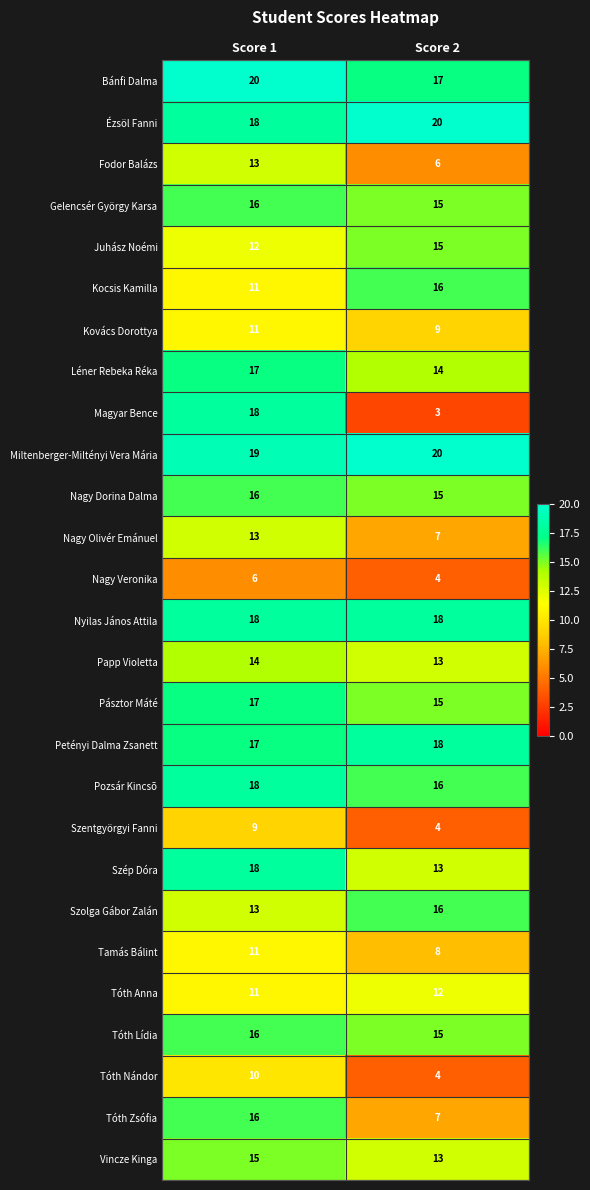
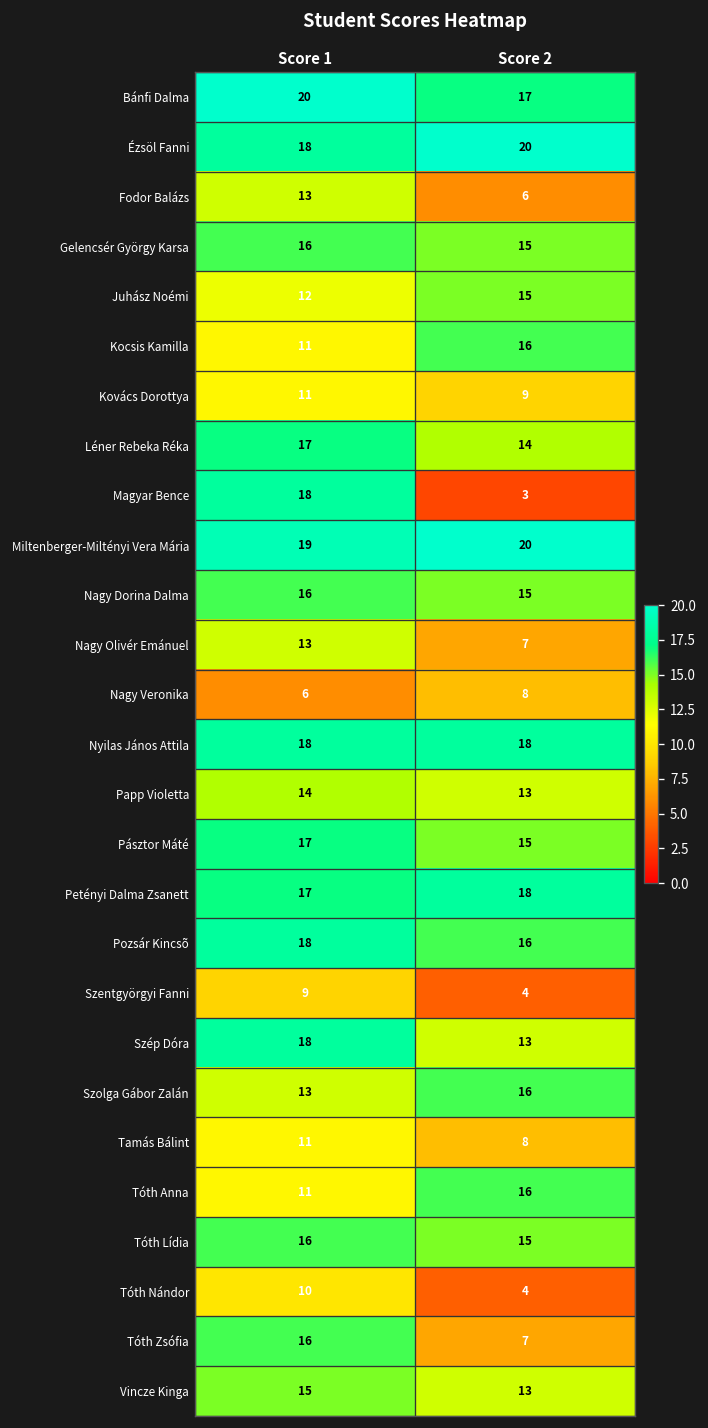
  {
    "Bánfi Dalma": {
      "Score 1": 20,
      "Score 2": 17
    },
    "Ézsöl Fanni": {
      "Score 1": 18,
      "Score 2": 20
    },
    "Fodor Balázs": {
      "Score 1": 13,
      "Score 2": 6
    },
    "Gelencsér György Karsa": {
      "Score 1": 16,
      "Score 2": 15
    },
    "Juhász Noémi": {
      "Score 1": 12,
      "Score 2": 15
    },
    "Kocsis Kamilla": {
      "Score 1": 11,
      "Score 2": 16
    },
    "Kovács Dorottya": {
      "Score 1": 11,
      "Score 2": 9
    },
    "Léner Rebeka Réka": {
      "Score 1": 17,
      "Score 2": 14
    },
    "Magyar Bence": {
      "Score 1": 18,
      "Score 2": 3
    },
    "Miltenberger-Miltényi Vera Mária": {
      "Score 1": 19,
      "Score 2": 20
    },
    "Nagy Dorina Dalma": {
      "Score 1": 16,
      "Score 2": 15
    },
    "Nagy Olivér Emánuel": {
      "Score 1": 13,
      "Score 2": 7
    },
    "Nagy Veronika": {
      "Score 1": 6,
-     "Score 2": 4
+     "Score 2": 8
    },
    "Nyilas János Attila": {
      "Score 1": 18,
      "Score 2": 18
    },
    "Papp Violetta": {
      "Score 1": 14,
      "Score 2": 13
    },
    "Pásztor Máté": {
      "Score 1": 17,
      "Score 2": 15
    },
    "Petényi Dalma Zsanett": {
      "Score 1": 17,
      "Score 2": 18
    },
    "Pozsár Kincsõ": {
      "Score 1": 18,
      "Score 2": 16
    },
    "Szentgyörgyi Fanni": {
      "Score 1": 9,
      "Score 2": 4
    },
    "Szép Dóra": {
      "Score 1": 18,
      "Score 2": 13
    },
    "Szolga Gábor Zalán": {
      "Score 1": 13,
      "Score 2": 16
    },
    "Tamás Bálint": {
      "Score 1": 11,
      "Score 2": 8
    },
    "Tóth Anna": {
      "Score 1": 11,
-     "Score 2": 12
+     "Score 2": 16
    },
    "Tóth Lídia": {
      "Score 1": 16,
      "Score 2": 15
    },
    "Tóth Nándor": {
      "Score 1": 10,
      "Score 2": 4
    },
    "Tóth Zsófia": {
      "Score 1": 16,
      "Score 2": 7
    },
    "Vincze Kinga": {
      "Score 1": 15,
      "Score 2": 13
    }
  }
